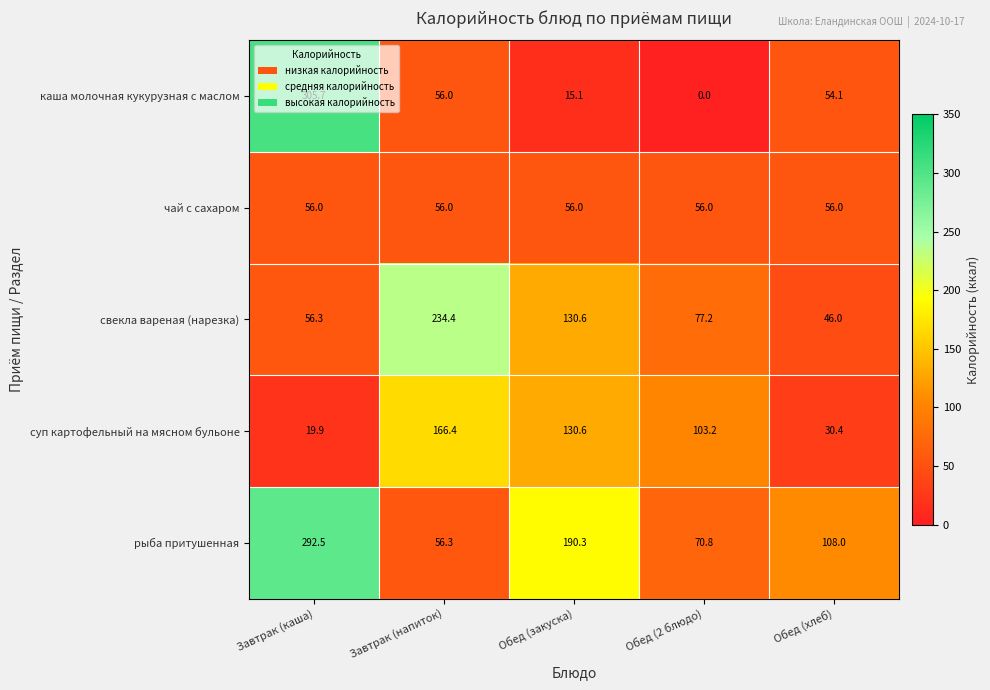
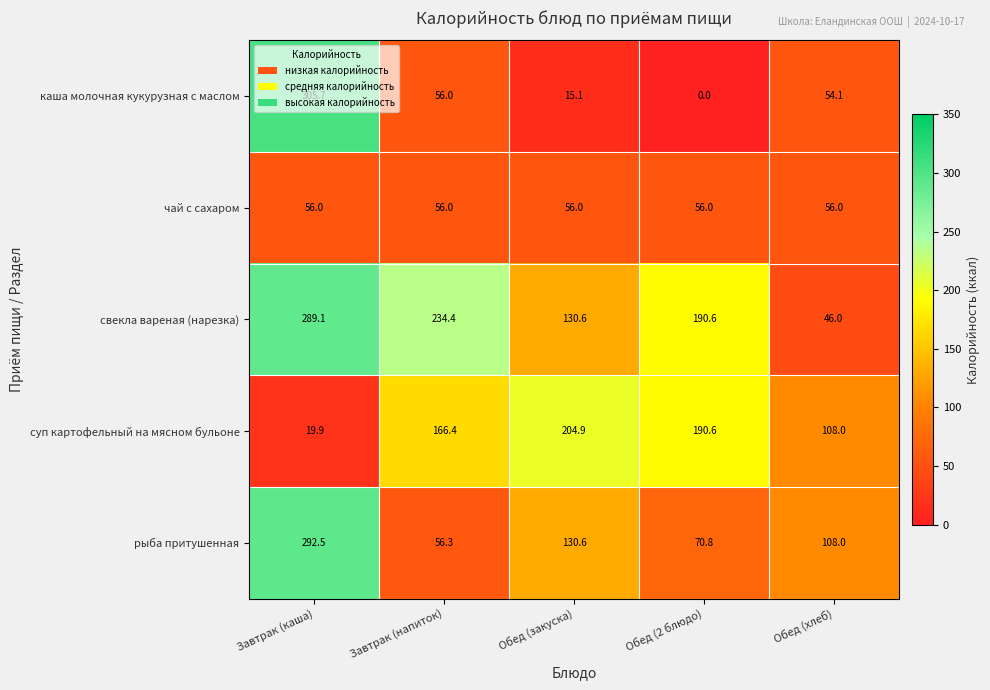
  {
    "каша молочная кукурузная с маслом": {
      "Завтрак (напиток)": 56.0,
      "Обед (закуска)": 15.1,
      "Обед (2 блюдо)": 0.0,
      "Обед (хлеб)": 54.1
    },
    "чай с сахаром": {
      "Завтрак (каша)": 56.0,
      "Завтрак (напиток)": 56.0,
      "Обед (закуска)": 56.0,
      "Обед (2 блюдо)": 56.0,
      "Обед (хлеб)": 56.0
    },
    "свекла вареная (нарезка)": {
-     "Завтрак (каша)": 56.3,
+     "Завтрак (каша)": 289.1,
      "Завтрак (напиток)": 234.4,
      "Обед (закуска)": 130.6,
-     "Обед (2 блюдо)": 77.2,
+     "Обед (2 блюдо)": 190.6,
      "Обед (хлеб)": 46.0
    },
    "суп картофельный на мясном бульоне": {
      "Завтрак (каша)": 19.9,
      "Завтрак (напиток)": 166.4,
-     "Обед (закуска)": 130.6,
-     "Обед (2 блюдо)": 103.2,
-     "Обед (хлеб)": 30.4
+     "Обед (закуска)": 204.9,
+     "Обед (2 блюдо)": 190.6,
+     "Обед (хлеб)": 108.0
    },
    "рыба притушенная": {
      "Завтрак (каша)": 292.5,
      "Завтрак (напиток)": 56.3,
-     "Обед (закуска)": 190.3,
+     "Обед (закуска)": 130.6,
      "Обед (2 блюдо)": 70.8,
      "Обед (хлеб)": 108.0
    }
  }
